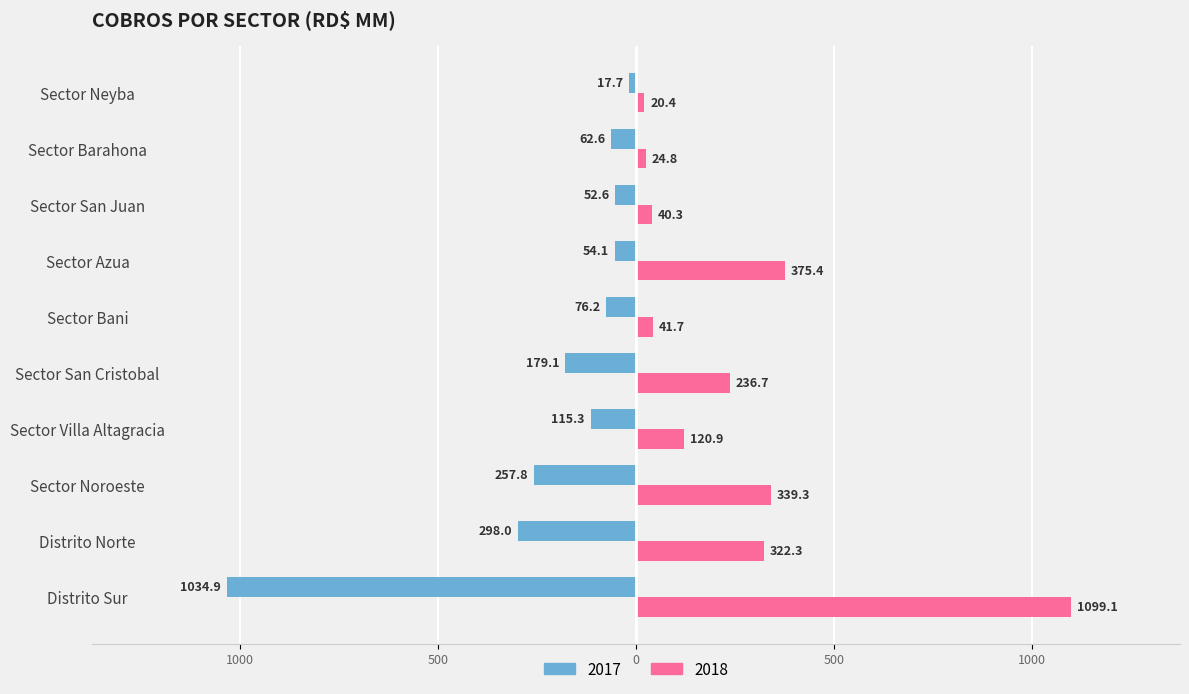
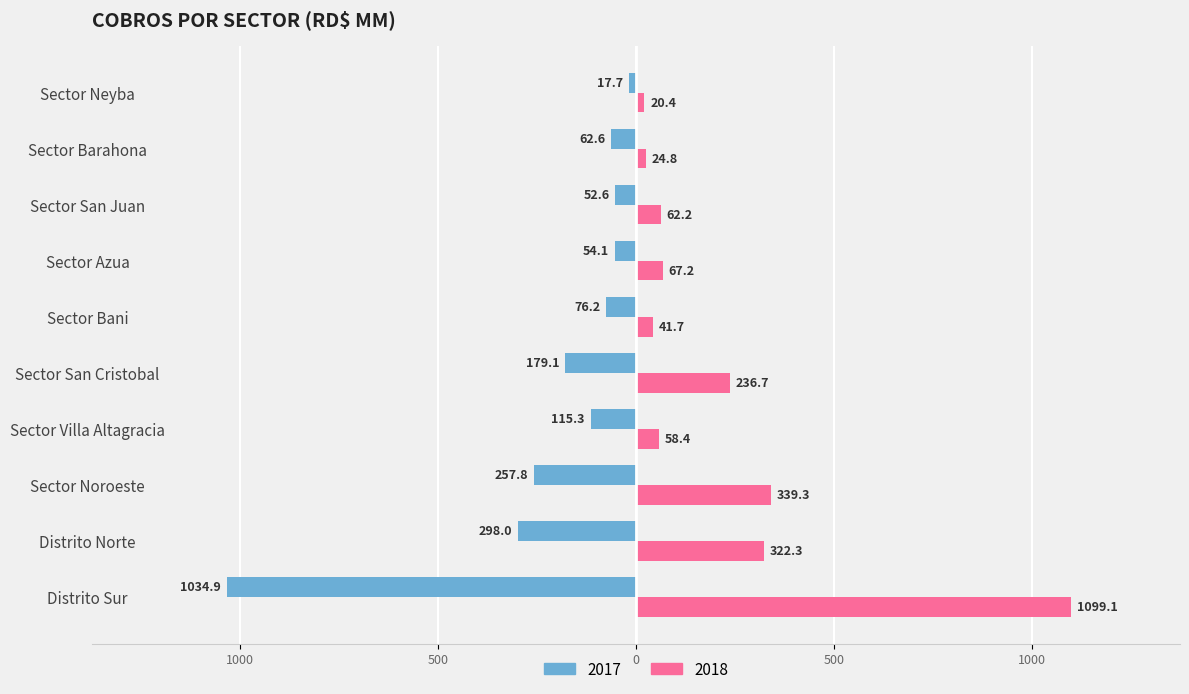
  {
    "2018": {
      "Sector Neyba": 20.4,
      "Sector Barahona": 24.8,
-     "Sector San Juan": 40.3,
-     "Sector Azua": 375.4,
+     "Sector San Juan": 62.2,
+     "Sector Azua": 67.2,
      "Sector Bani": 41.7,
      "Sector San Cristobal": 236.7,
-     "Sector Villa Altagracia": 120.9,
+     "Sector Villa Altagracia": 58.4,
      "Sector Noroeste": 339.3,
      "Distrito Norte": 322.3,
      "Distrito Sur": 1099.1
    }
  }
